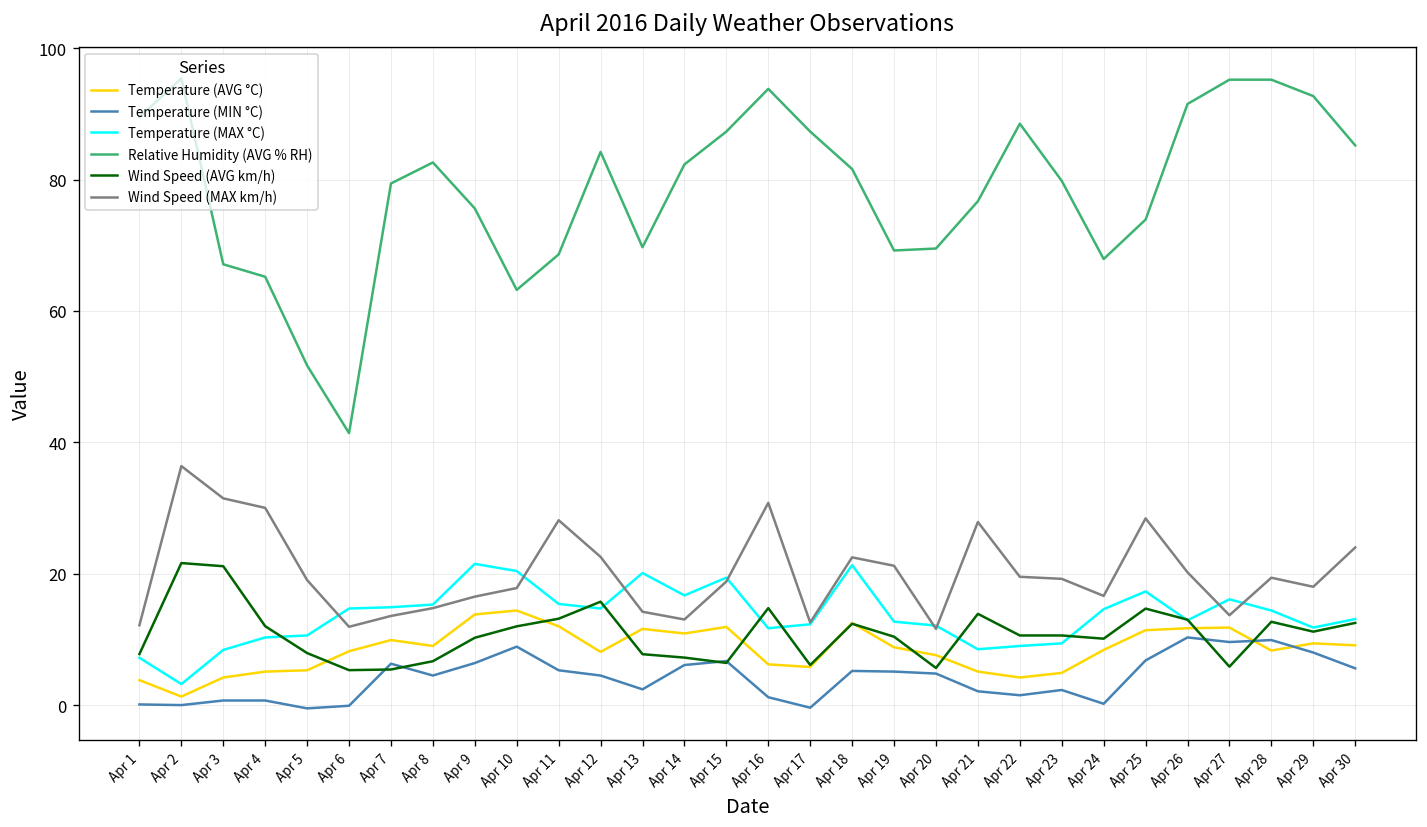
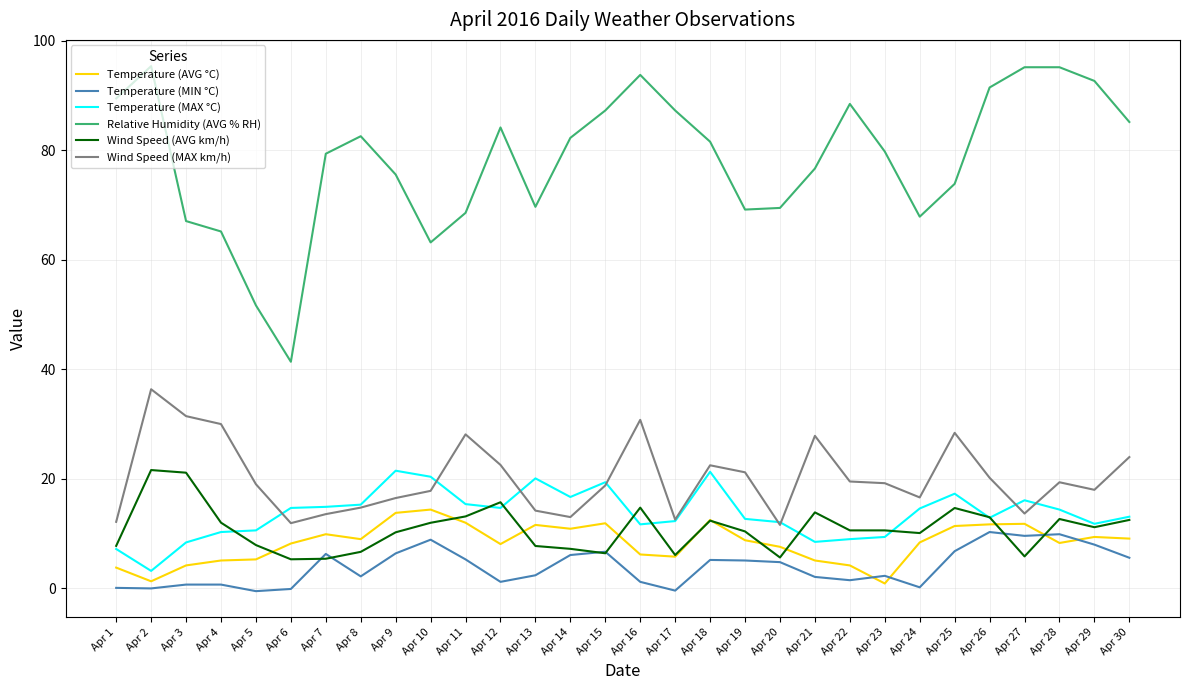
  {
    "Temperature (AVG °C)": {
      "Apr 1": 4,
      "Apr 2": 1,
      "Apr 3": 4,
      "Apr 4": 5,
      "Apr 5": 5,
      "Apr 6": 8,
      "Apr 7": 10,
      "Apr 8": 9,
      "Apr 9": 14,
      "Apr 10": 14,
      "Apr 11": 12,
      "Apr 12": 8,
      "Apr 13": 12,
      "Apr 14": 11,
      "Apr 15": 12,
      "Apr 16": 6,
      "Apr 19": 9,
      "Apr 20": 8,
      "Apr 21": 5,
      "Apr 22": 4,
-     "Apr 23": 5,
+     "Apr 23": 1,
      "Apr 24": 8,
      "Apr 25": 11,
      "Apr 26": 12,
      "Apr 27": 12,
      "Apr 28": 8,
      "Apr 29": 9,
      "Apr 30": 9
    },
    "Temperature (MIN °C)": {
      "Apr 1": 0,
      "Apr 2": 0,
      "Apr 3": 1,
      "Apr 4": 1,
      "Apr 5": -1,
      "Apr 6": 0,
      "Apr 7": 6,
-     "Apr 8": 5,
+     "Apr 8": 2,
      "Apr 9": 6,
      "Apr 10": 9,
      "Apr 11": 5,
-     "Apr 12": 5,
+     "Apr 12": 1,
      "Apr 13": 2,
      "Apr 14": 6,
      "Apr 16": 1,
      "Apr 17": 0,
      "Apr 18": 5,
      "Apr 19": 5,
      "Apr 20": 5,
      "Apr 21": 2,
      "Apr 22": 2,
      "Apr 23": 2,
      "Apr 24": 0,
      "Apr 25": 7,
      "Apr 26": 10,
      "Apr 27": 10,
      "Apr 28": 10,
      "Apr 29": 8,
      "Apr 30": 6
    },
    "Temperature (MAX °C)": {
      "Apr 1": 7,
      "Apr 2": 3,
      "Apr 3": 8,
      "Apr 4": 10,
      "Apr 5": 11,
      "Apr 6": 15,
      "Apr 7": 15,
      "Apr 8": 15,
      "Apr 9": 22,
      "Apr 10": 20,
      "Apr 11": 15,
      "Apr 12": 15,
      "Apr 13": 20,
      "Apr 14": 17,
      "Apr 15": 19,
      "Apr 16": 12,
      "Apr 18": 21,
      "Apr 19": 13,
      "Apr 20": 12,
      "Apr 21": 9,
      "Apr 22": 9,
      "Apr 23": 9,
      "Apr 24": 15,
      "Apr 25": 17,
      "Apr 27": 16,
      "Apr 28": 14,
      "Apr 29": 12,
      "Apr 30": 13
    },
    "Relative Humidity (AVG % RH)": {
      "Apr 3": 67,
      "Apr 4": 65,
      "Apr 5": 52,
      "Apr 6": 41,
      "Apr 7": 79,
      "Apr 8": 83,
      "Apr 9": 76,
      "Apr 10": 63,
      "Apr 11": 69,
      "Apr 12": 84,
      "Apr 13": 70,
      "Apr 14": 82,
      "Apr 15": 87,
      "Apr 16": 94,
      "Apr 17": 87,
      "Apr 18": 82,
      "Apr 19": 69,
      "Apr 20": 70,
      "Apr 21": 77,
      "Apr 22": 89,
      "Apr 23": 80,
      "Apr 24": 68,
      "Apr 25": 74,
      "Apr 26": 92,
      "Apr 27": 95,
      "Apr 28": 95,
      "Apr 29": 93,
      "Apr 30": 85
    },
    "Wind Speed (AVG km/h)": {
      "Apr 1": 8,
      "Apr 2": 22,
      "Apr 3": 21,
      "Apr 4": 12,
      "Apr 5": 8,
      "Apr 6": 5,
      "Apr 7": 5,
      "Apr 8": 7,
      "Apr 9": 10,
      "Apr 10": 12,
      "Apr 11": 13,
      "Apr 12": 16,
      "Apr 13": 8,
      "Apr 14": 7,
      "Apr 16": 15,
      "Apr 19": 10,
      "Apr 20": 6,
      "Apr 21": 14,
      "Apr 22": 11,
      "Apr 23": 11,
      "Apr 24": 10,
      "Apr 25": 15,
      "Apr 27": 6,
      "Apr 28": 13,
      "Apr 29": 11,
      "Apr 30": 13
    },
    "Wind Speed (MAX km/h)": {
      "Apr 1": 12,
      "Apr 2": 36,
      "Apr 3": 31,
      "Apr 4": 30,
      "Apr 5": 19,
      "Apr 6": 12,
      "Apr 7": 14,
      "Apr 8": 15,
      "Apr 9": 17,
      "Apr 10": 18,
      "Apr 11": 28,
      "Apr 12": 23,
      "Apr 13": 14,
      "Apr 14": 13,
      "Apr 15": 19,
      "Apr 16": 31,
      "Apr 18": 22,
      "Apr 19": 21,
      "Apr 20": 12,
      "Apr 21": 28,
      "Apr 22": 20,
      "Apr 23": 19,
      "Apr 24": 17,
      "Apr 25": 28,
      "Apr 26": 20,
      "Apr 27": 14,
      "Apr 28": 19,
      "Apr 29": 18,
      "Apr 30": 24
    }
  }
